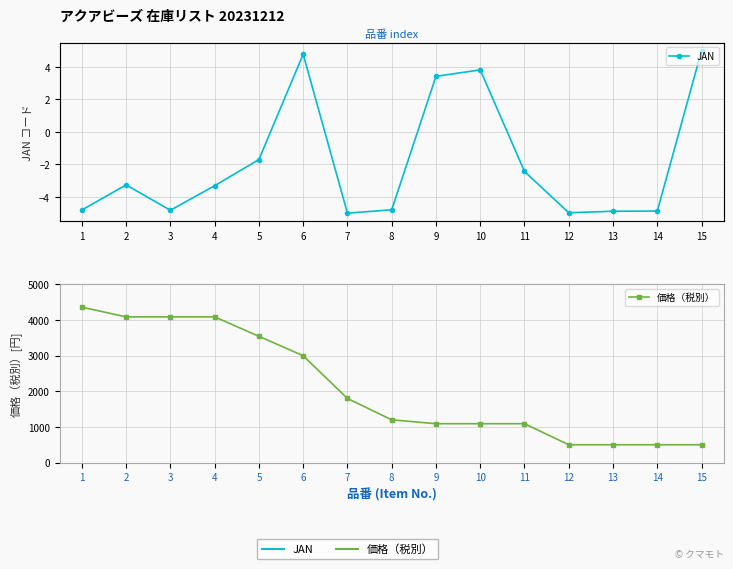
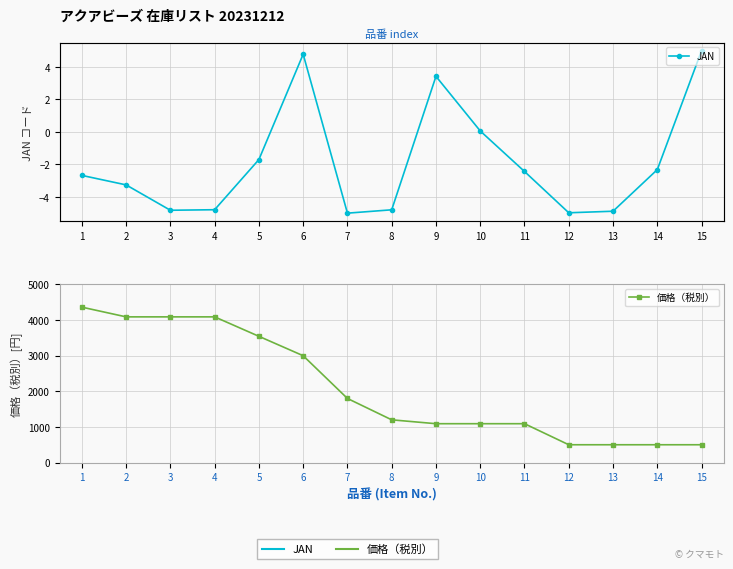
  {
    "アクアビーズ 在庫リスト 20231212": {
-     "1": -4.8,
+     "1": -2.7,
      "2": -3.3,
      "3": -4.8,
-     "4": -3.3,
+     "4": -4.8,
      "5": -1.7,
      "6": 4.8,
      "7": -5.0,
      "8": -4.8,
      "9": 3.4,
-     "10": 3.8,
+     "10": 0.1,
      "11": -2.4,
      "12": -5.0,
      "13": -4.9,
-     "14": -4.9
+     "14": -2.3
    }
  }
